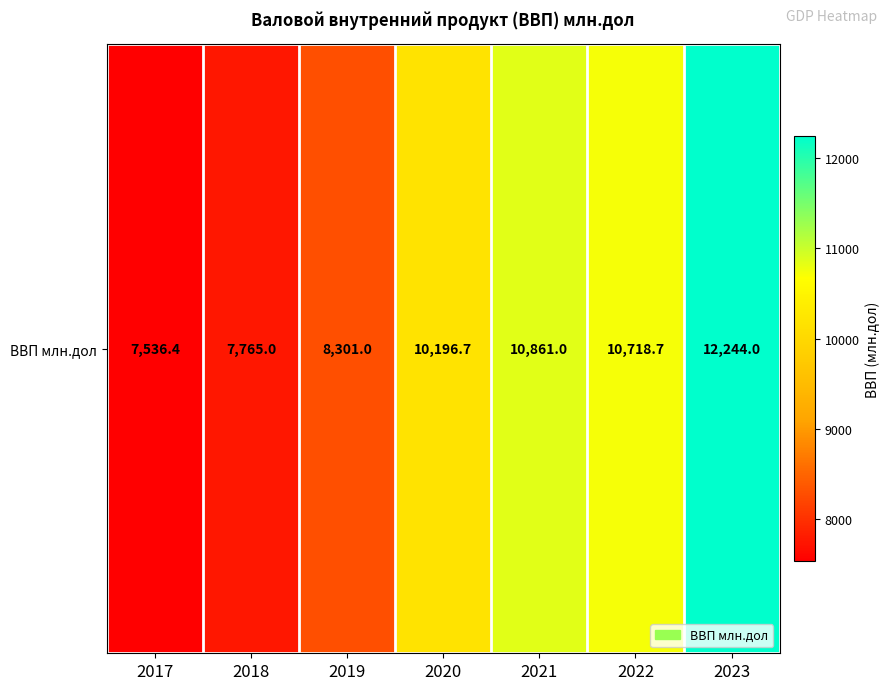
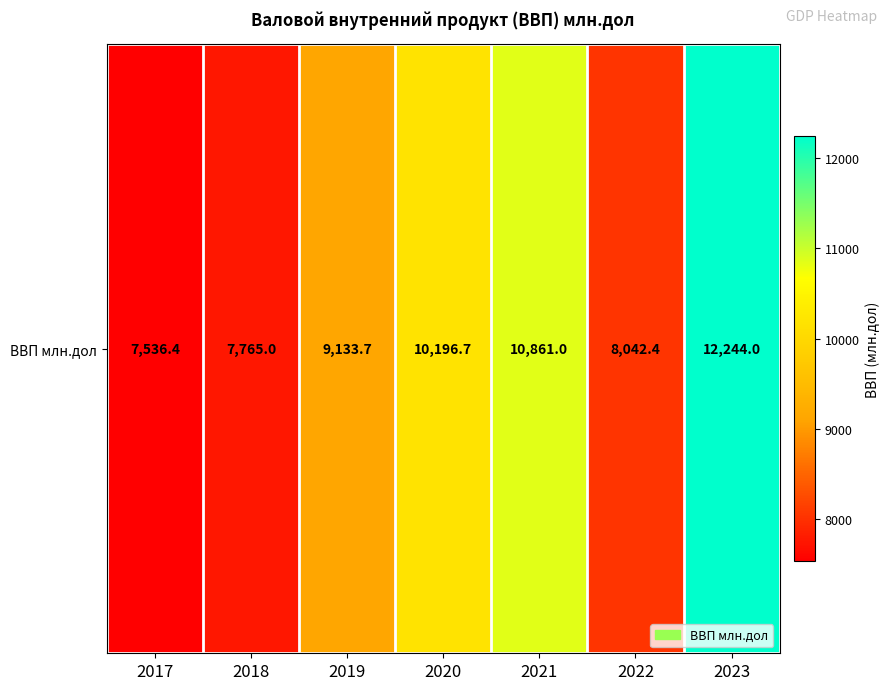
  {
    "ВВП млн.дол": {
      "2017": "7,536.4",
      "2018": "7,765.0",
-     "2019": "8,301.0",
+     "2019": "9,133.7",
      "2020": "10,196.7",
      "2021": "10,861.0",
-     "2022": "10,718.7",
+     "2022": "8,042.4",
      "2023": "12,244.0"
    }
  }
